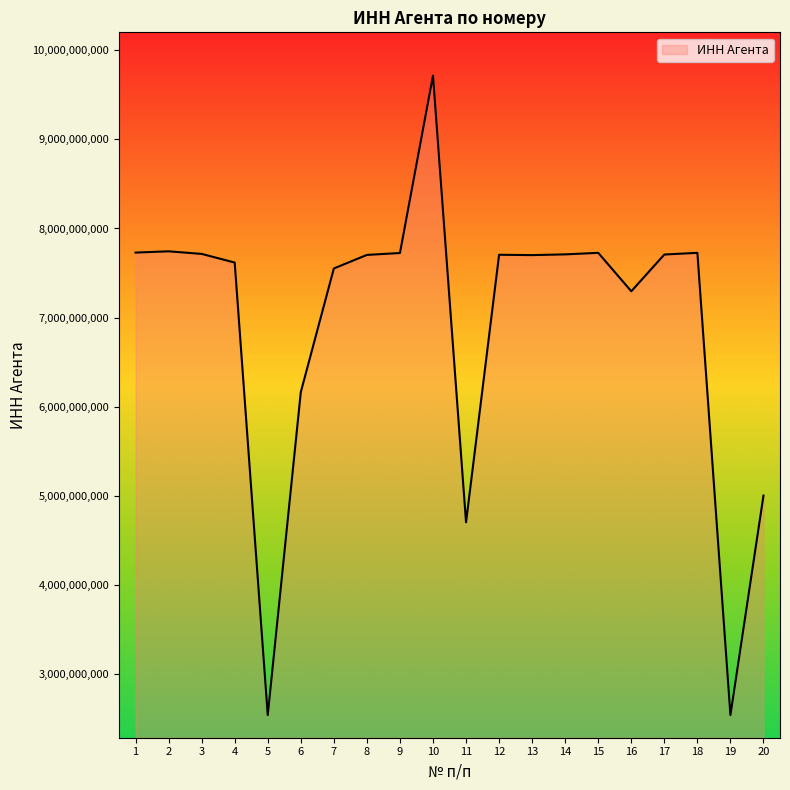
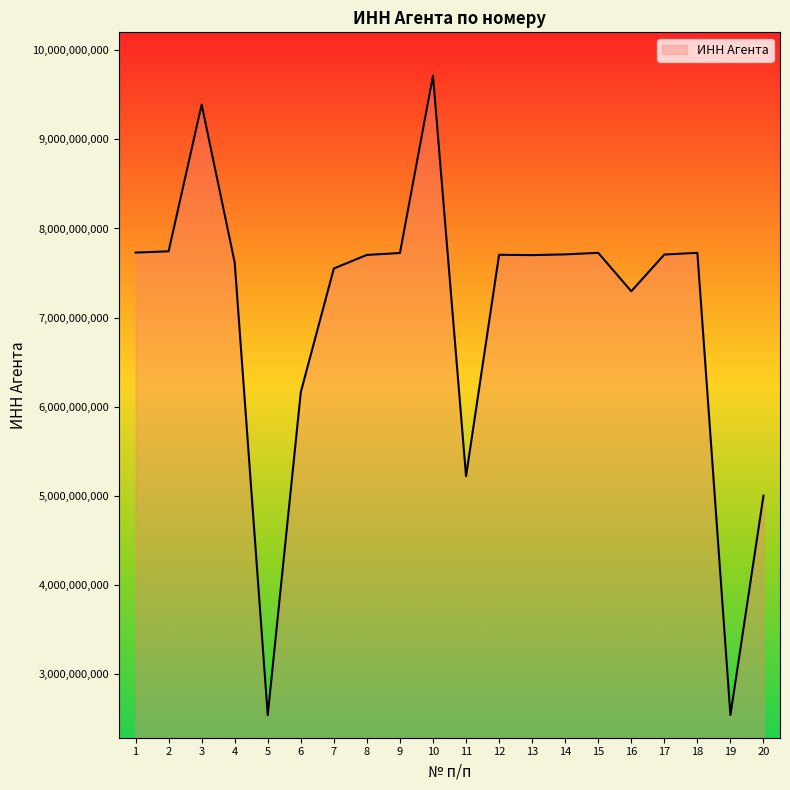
  {
    "1": "7,700,000,000",
    "2": "7,700,000,000",
-   "3": "7,700,000,000",
+   "3": "9,400,000,000",
    "4": "7,600,000,000",
    "5": "2,500,000,000",
    "6": "6,200,000,000",
    "7": "7,600,000,000",
    "8": "7,700,000,000",
    "9": "7,700,000,000",
    "10": "9,700,000,000",
-   "11": "4,700,000,000",
+   "11": "5,200,000,000",
    "12": "7,700,000,000",
    "13": "7,700,000,000",
    "14": "7,700,000,000",
    "15": "7,700,000,000",
    "16": "7,300,000,000",
    "17": "7,700,000,000",
    "18": "7,700,000,000",
    "19": "2,500,000,000",
    "20": "5,000,000,000"
  }
